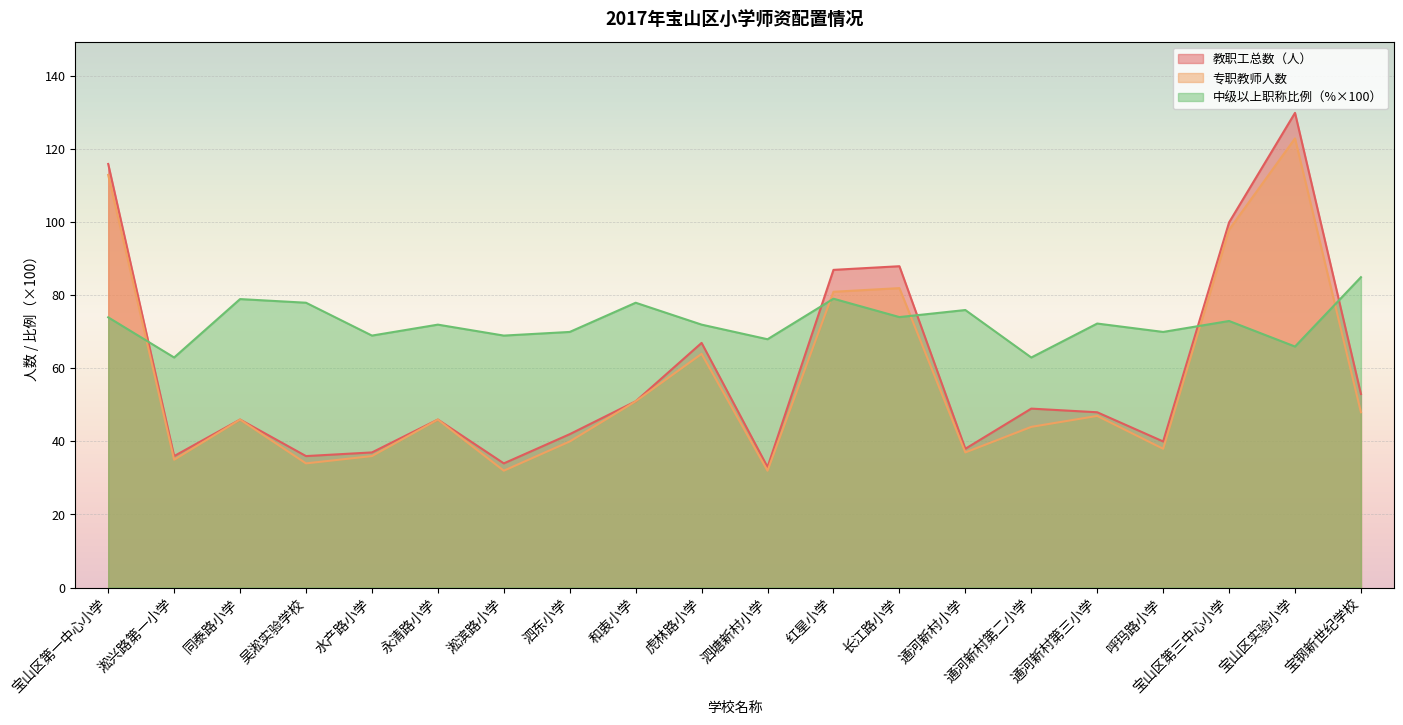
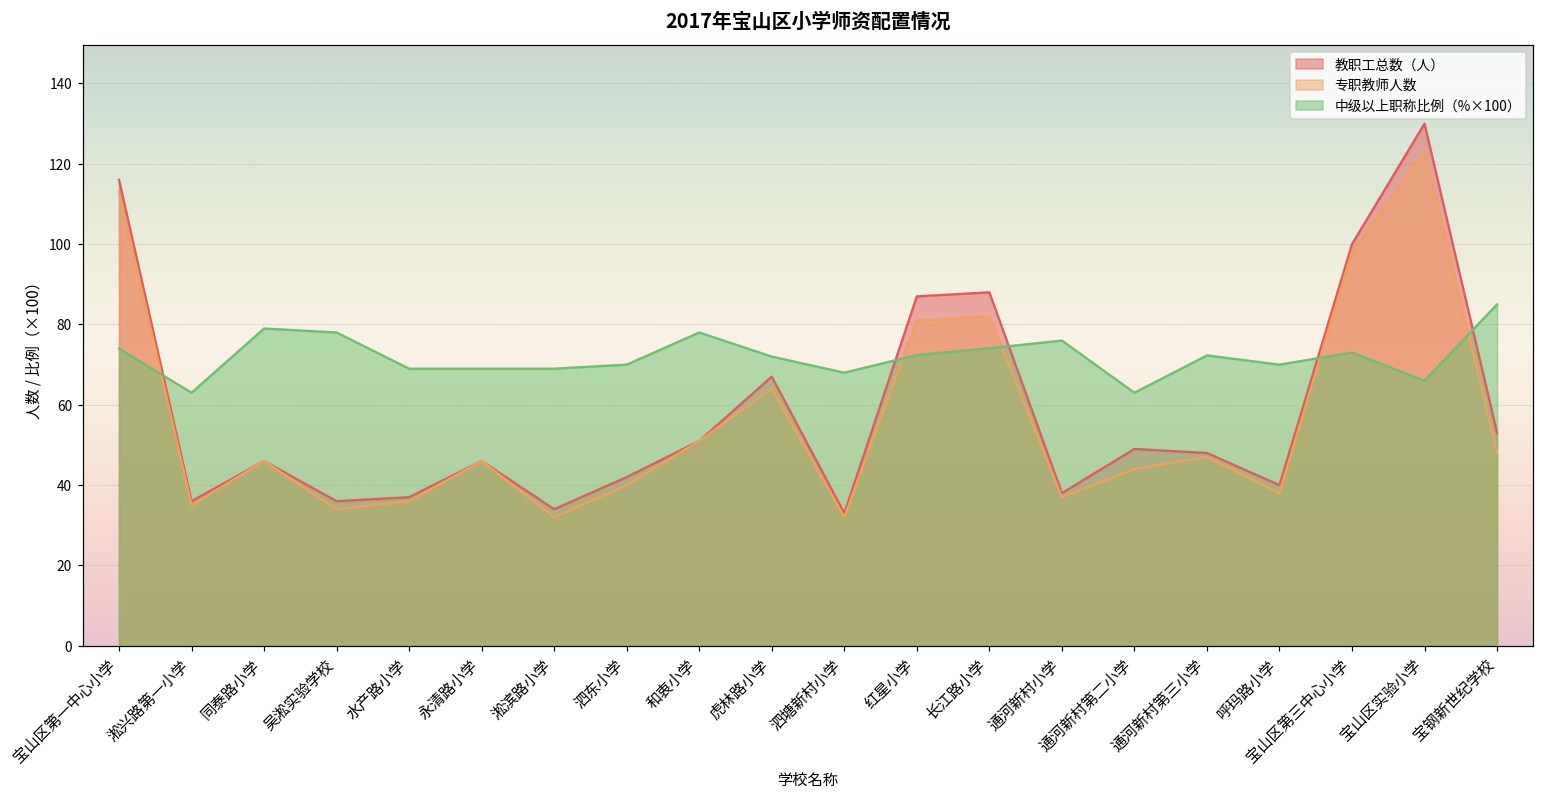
  {
    "中级以上职称比例（%×100）": {
      "宝山区第一中心小学": 74,
      "淞兴路第一小学": 63,
      "同泰路小学": 79,
      "吴淞实验学校": 78,
      "水产路小学": 69,
-     "永清路小学": 72,
+     "永清路小学": 69,
      "淞滨路小学": 69,
      "泗东小学": 70,
      "和衷小学": 78,
      "虎林路小学": 72,
      "泗塘新村小学": 68,
-     "红星小学": 79,
+     "红星小学": 72,
      "长江路小学": 74,
      "通河新村小学": 76,
      "通河新村第二小学": 63,
      "通河新村第三小学": 72,
      "呼玛路小学": 70,
      "宝山区第三中心小学": 73,
      "宝山区实验小学": 66,
      "宝钢新世纪学校": 85
    }
  }
